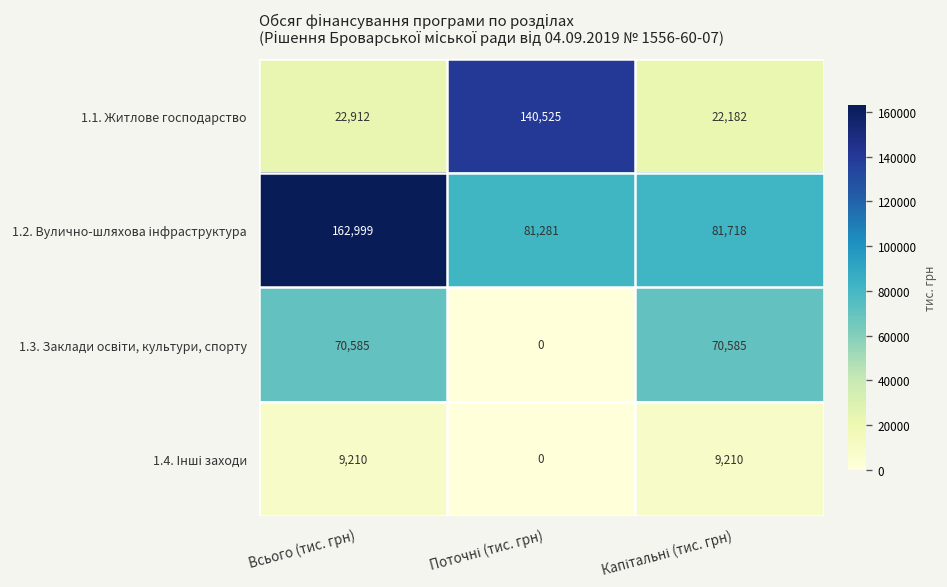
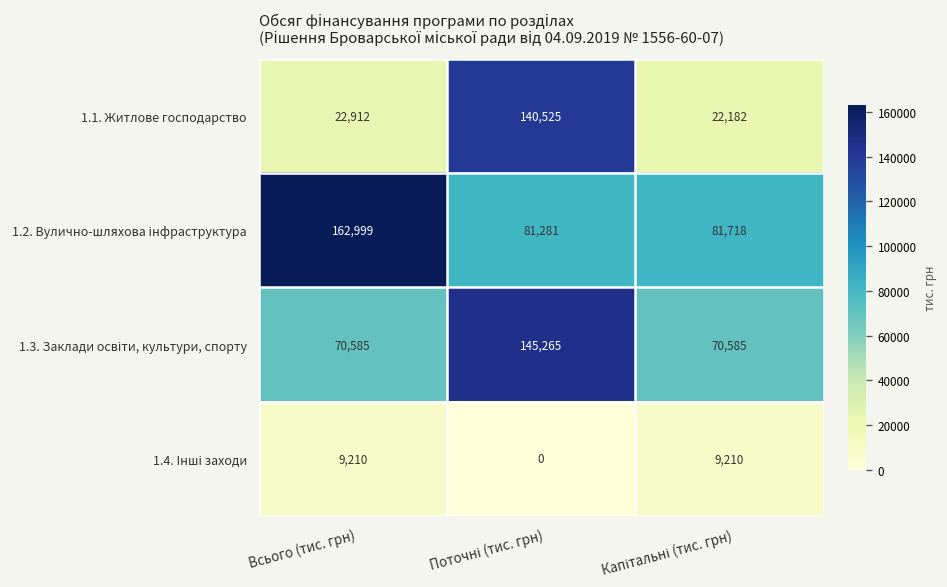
  {
    "1.1. Житлове господарство": {
      "Всього (тис. грн)": "22,912",
      "Поточні (тис. грн)": "140,525",
      "Капітальні (тис. грн)": "22,182"
    },
    "1.2. Вулично-шляхова інфраструктура": {
      "Всього (тис. грн)": "162,999",
      "Поточні (тис. грн)": "81,281",
      "Капітальні (тис. грн)": "81,718"
    },
    "1.3. Заклади освіти, культури, спорту": {
      "Всього (тис. грн)": "70,585",
-     "Поточні (тис. грн)": "0",
+     "Поточні (тис. грн)": "145,265",
      "Капітальні (тис. грн)": "70,585"
    },
    "1.4. Інші заходи": {
      "Всього (тис. грн)": "9,210",
      "Поточні (тис. грн)": "0",
      "Капітальні (тис. грн)": "9,210"
    }
  }
